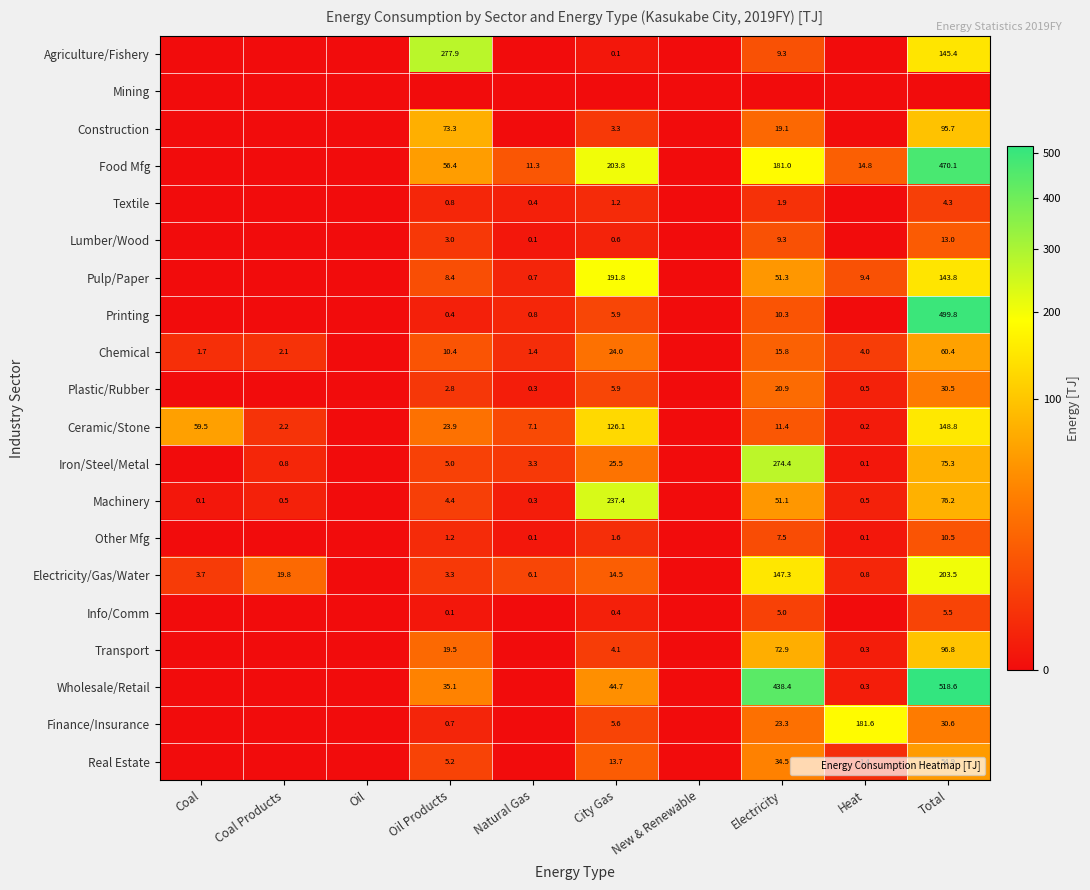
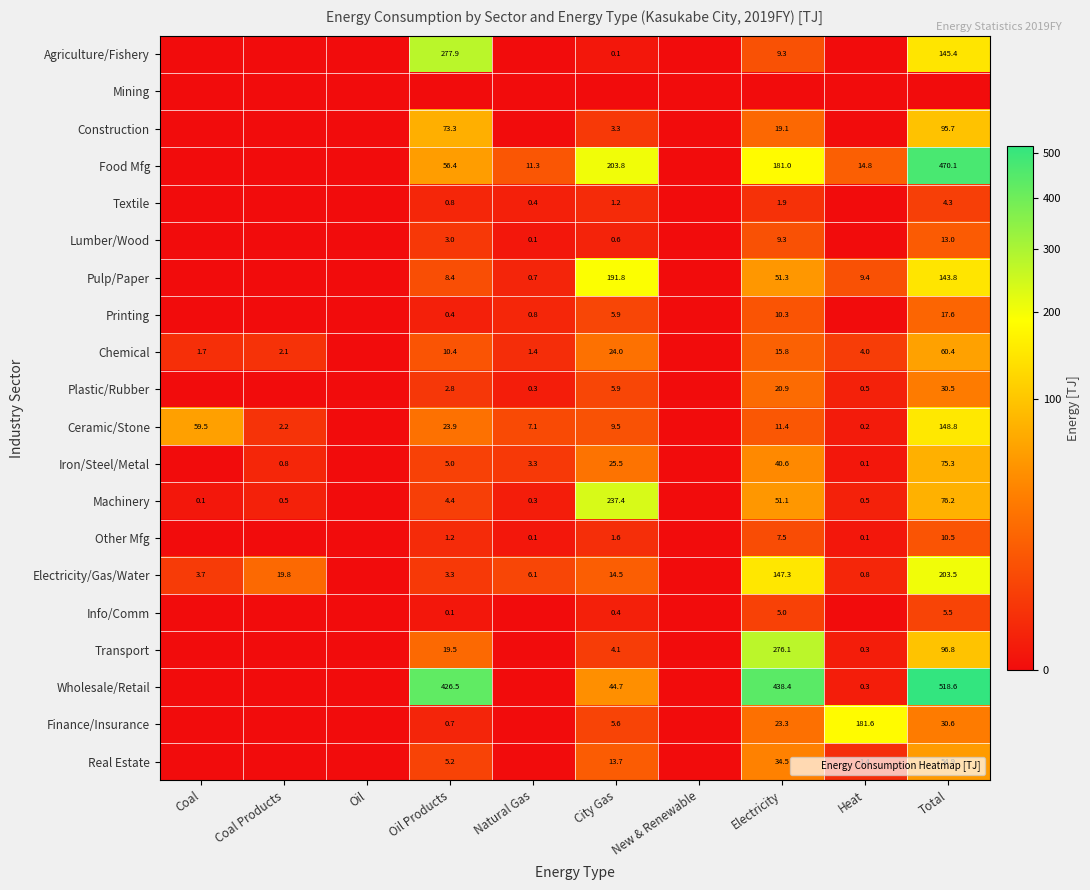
  {
    "Agriculture/Fishery": {
      "Oil Products": 277.9,
      "City Gas": 0.1,
      "Electricity": 9.3,
      "Total": 145.4
    },
    "Construction": {
      "Oil Products": 73.3,
      "City Gas": 3.3,
      "Electricity": 19.1,
      "Total": 95.7
    },
    "Food Mfg": {
      "Oil Products": 56.4,
      "Natural Gas": 11.3,
      "City Gas": 203.8,
      "Electricity": 181.0,
      "Heat": 14.8,
      "Total": 470.1
    },
    "Textile": {
      "Oil Products": 0.8,
      "Natural Gas": 0.4,
      "City Gas": 1.2,
      "Electricity": 1.9,
      "Total": 4.3
    },
    "Lumber/Wood": {
      "Oil Products": 3.0,
      "Natural Gas": 0.1,
      "City Gas": 0.6,
      "Electricity": 9.3,
      "Total": 13.0
    },
    "Pulp/Paper": {
      "Oil Products": 8.4,
      "Natural Gas": 0.7,
      "City Gas": 191.8,
      "Electricity": 51.3,
      "Heat": 9.4,
      "Total": 143.8
    },
    "Printing": {
      "Oil Products": 0.4,
      "Natural Gas": 0.8,
      "City Gas": 5.9,
      "Electricity": 10.3,
-     "Total": 499.8
+     "Total": 17.6
    },
    "Chemical": {
      "Coal": 1.7,
      "Coal Products": 2.1,
      "Oil Products": 10.4,
      "Natural Gas": 1.4,
      "City Gas": 24.0,
      "Electricity": 15.8,
      "Heat": 4.0,
      "Total": 60.4
    },
    "Plastic/Rubber": {
      "Oil Products": 2.8,
      "Natural Gas": 0.3,
      "City Gas": 5.9,
      "Electricity": 20.9,
      "Heat": 0.5,
      "Total": 30.5
    },
    "Ceramic/Stone": {
      "Coal": 59.5,
      "Coal Products": 2.2,
      "Oil Products": 23.9,
      "Natural Gas": 7.1,
-     "City Gas": 126.1,
+     "City Gas": 9.5,
      "Electricity": 11.4,
      "Heat": 0.2,
      "Total": 148.8
    },
    "Iron/Steel/Metal": {
      "Coal Products": 0.8,
      "Oil Products": 5.0,
      "Natural Gas": 3.3,
      "City Gas": 25.5,
-     "Electricity": 274.4,
+     "Electricity": 40.6,
      "Heat": 0.1,
      "Total": 75.3
    },
    "Machinery": {
      "Coal": 0.1,
      "Coal Products": 0.5,
      "Oil Products": 4.4,
      "Natural Gas": 0.3,
      "City Gas": 237.4,
      "Electricity": 51.1,
      "Heat": 0.5,
      "Total": 76.2
    },
    "Other Mfg": {
      "Oil Products": 1.2,
      "Natural Gas": 0.1,
      "City Gas": 1.6,
      "Electricity": 7.5,
      "Heat": 0.1,
      "Total": 10.5
    },
    "Electricity/Gas/Water": {
      "Coal": 3.7,
      "Coal Products": 19.8,
      "Oil Products": 3.3,
      "Natural Gas": 6.1,
      "City Gas": 14.5,
      "Electricity": 147.3,
      "Heat": 0.8,
      "Total": 203.5
    },
    "Info/Comm": {
      "Oil Products": 0.1,
      "City Gas": 0.4,
      "Electricity": 5.0,
      "Total": 5.5
    },
    "Transport": {
      "Oil Products": 19.5,
      "City Gas": 4.1,
-     "Electricity": 72.9,
+     "Electricity": 276.1,
      "Heat": 0.3,
      "Total": 96.8
    },
    "Wholesale/Retail": {
-     "Oil Products": 35.1,
+     "Oil Products": 426.5,
      "City Gas": 44.7,
      "Electricity": 438.4,
      "Heat": 0.3,
      "Total": 518.6
    },
    "Finance/Insurance": {
      "Oil Products": 0.7,
      "City Gas": 5.6,
      "Electricity": 23.3,
      "Heat": 181.6,
      "Total": 30.6
    },
    "Real Estate": {
      "Oil Products": 5.2,
      "City Gas": 13.7,
      "Electricity": 34.5
    }
  }
